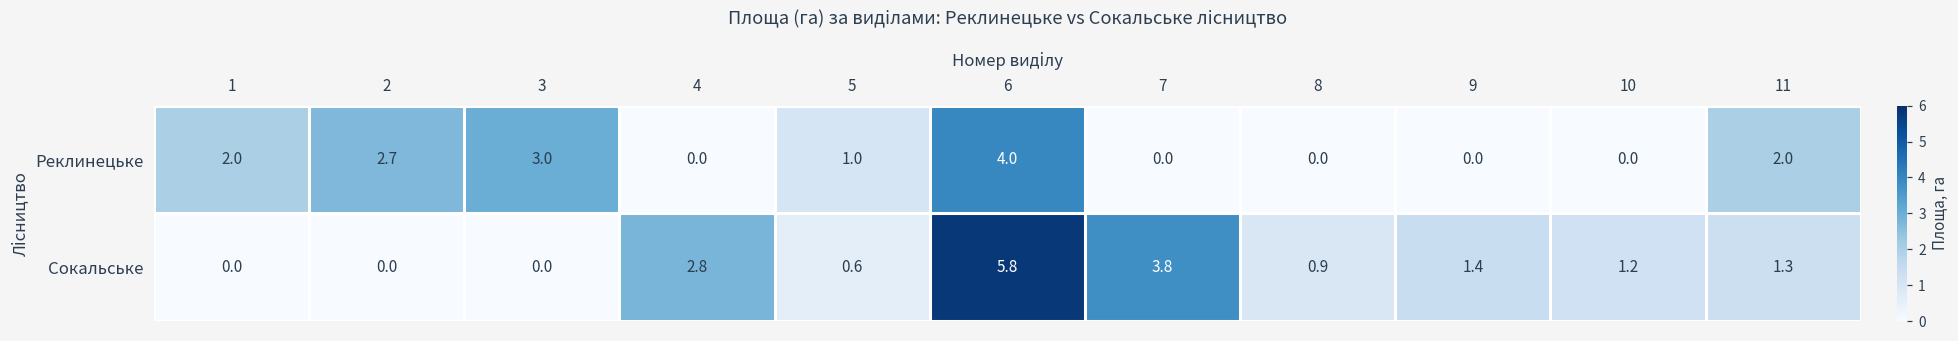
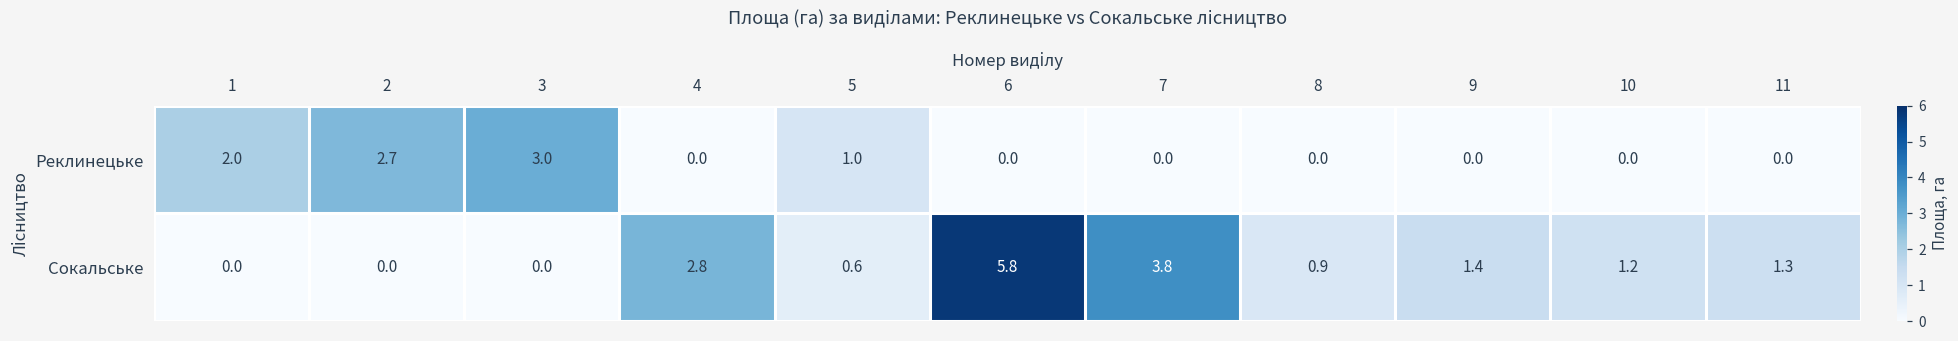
  {
    "Реклинецьке": {
      "1": 2.0,
      "2": 2.7,
      "3": 3.0,
      "4": 0.0,
      "5": 1.0,
-     "6": 4.0,
+     "6": 0.0,
      "7": 0.0,
      "8": 0.0,
      "9": 0.0,
      "10": 0.0,
-     "11": 2.0
+     "11": 0.0
    },
    "Сокальське": {
      "1": 0.0,
      "2": 0.0,
      "3": 0.0,
      "4": 2.8,
      "5": 0.6,
      "6": 5.8,
      "7": 3.8,
      "8": 0.9,
      "9": 1.4,
      "10": 1.2,
      "11": 1.3
    }
  }
